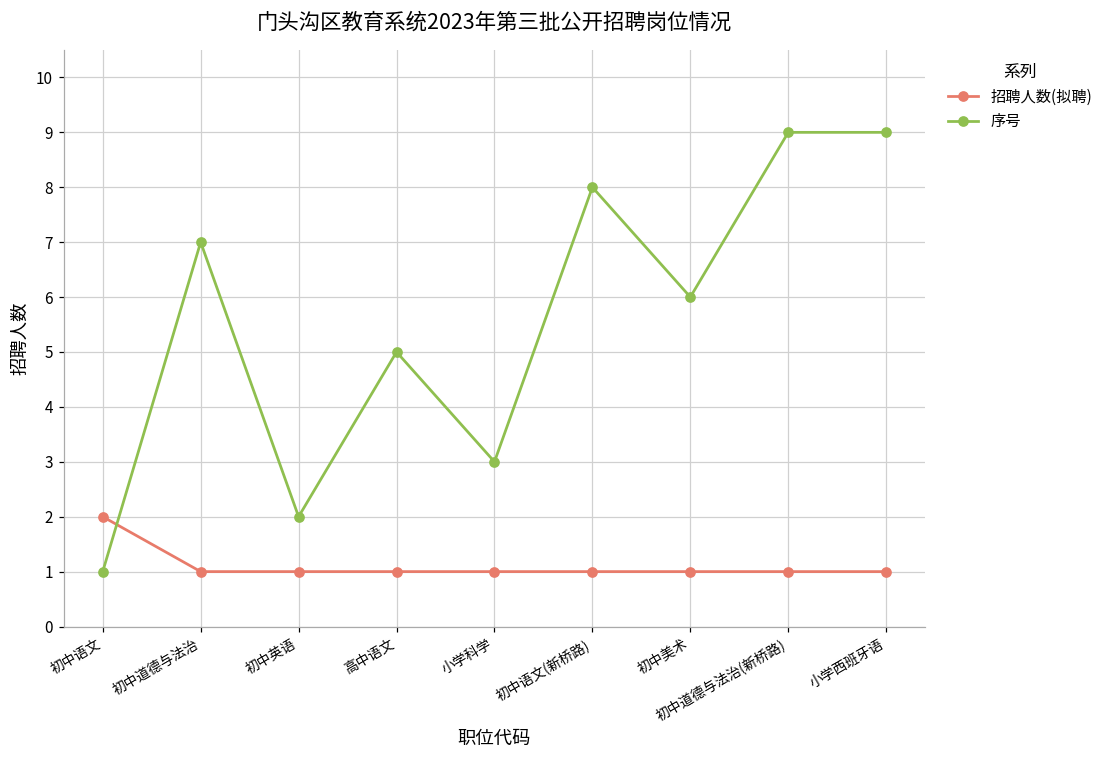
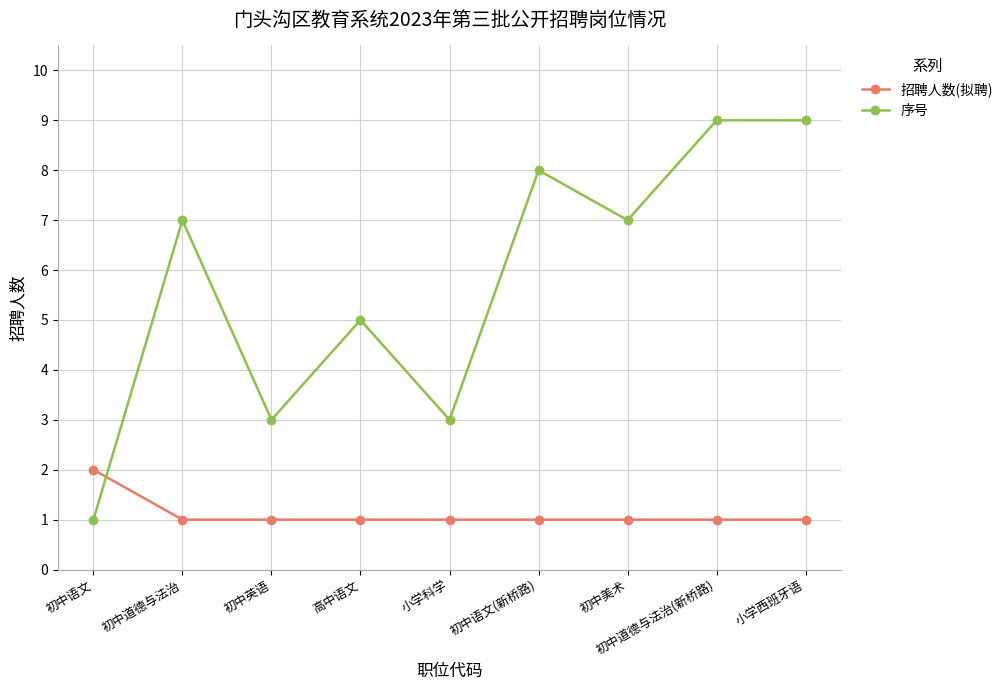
  {
    "招聘人数(拟聘)": {
      "初中语文": 2,
      "初中道德与法治": 1,
      "初中英语": 1,
      "高中语文": 1,
      "小学科学": 1,
      "初中语文(新桥路)": 1,
      "初中美术": 1,
      "初中道德与法治(新桥路)": 1,
      "小学西班牙语": 1
    },
    "序号": {
      "初中语文": 1,
      "初中道德与法治": 7,
-     "初中英语": 2,
+     "初中英语": 3,
      "高中语文": 5,
      "小学科学": 3,
      "初中语文(新桥路)": 8,
-     "初中美术": 6,
+     "初中美术": 7,
      "初中道德与法治(新桥路)": 9,
      "小学西班牙语": 9
    }
  }
